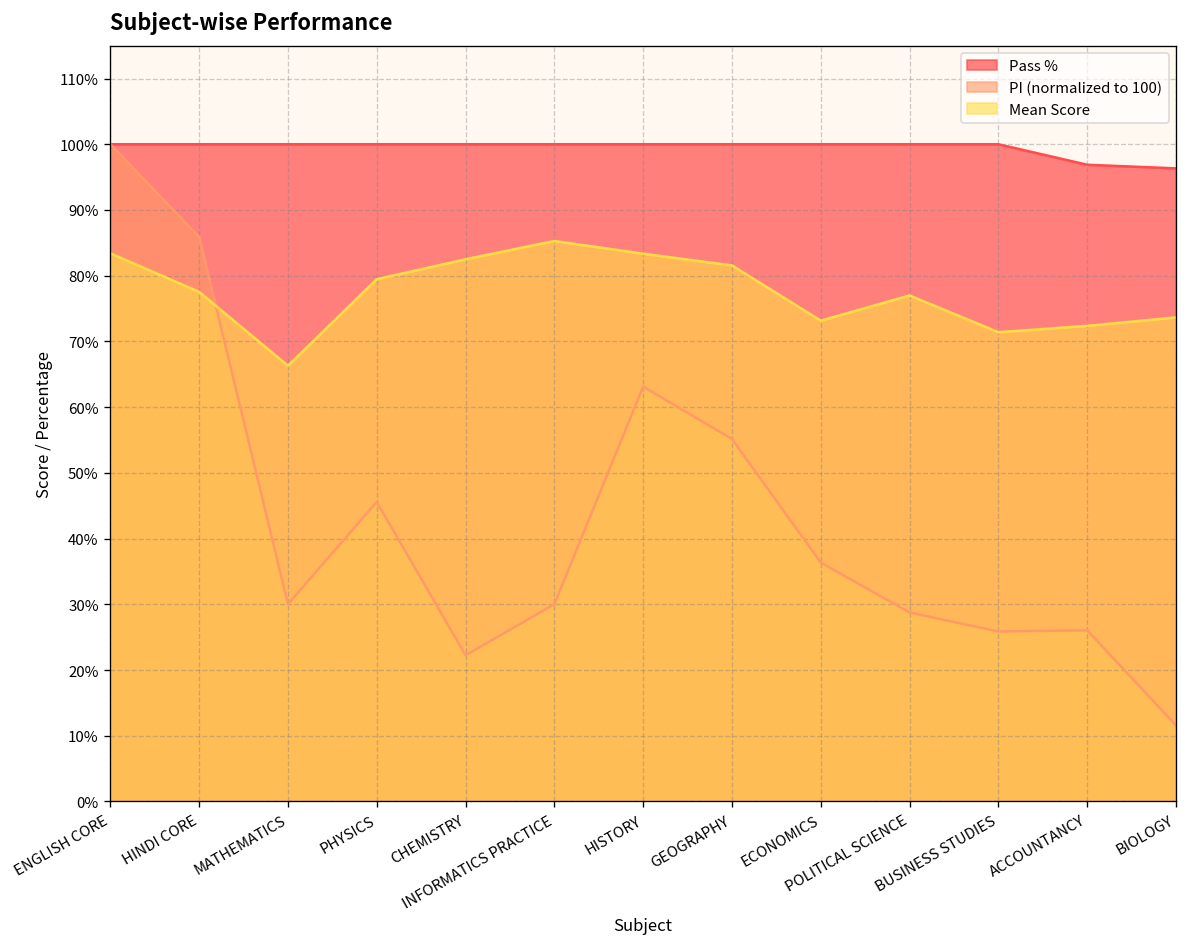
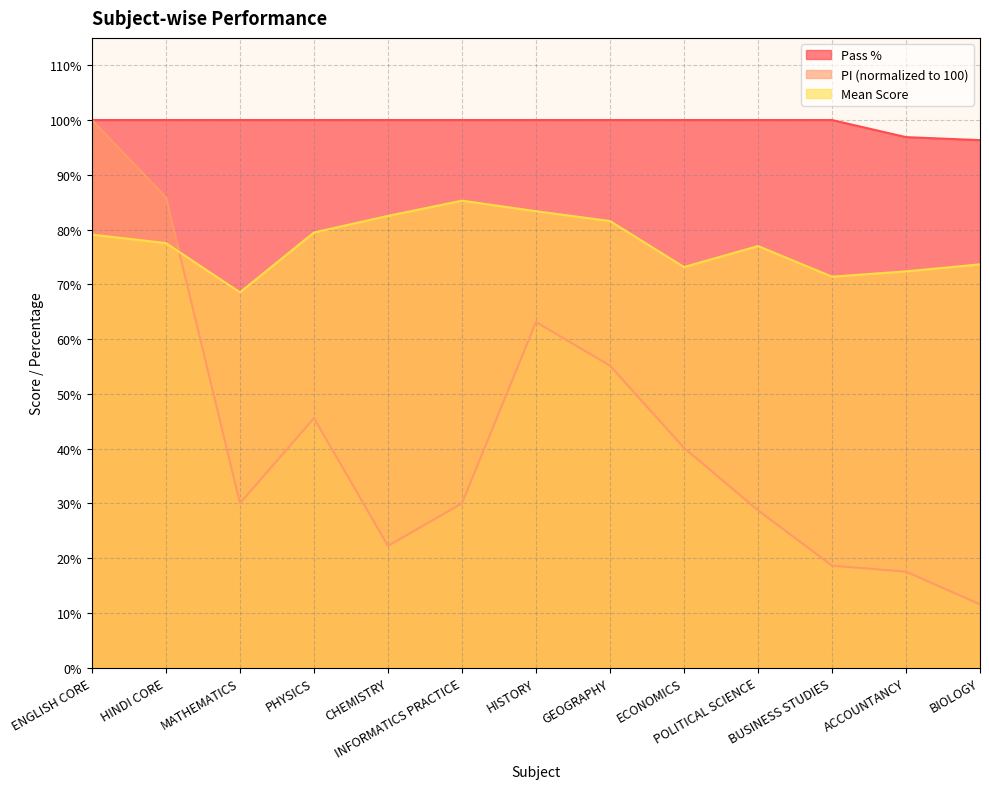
  {
    "Pass %": {
      "HINDI CORE": "100%",
      "MATHEMATICS": "100%",
      "PHYSICS": "100%",
      "CHEMISTRY": "100%",
      "INFORMATICS PRACTICE": "100%",
      "HISTORY": "100%",
      "GEOGRAPHY": "100%",
      "ECONOMICS": "100%",
      "POLITICAL SCIENCE": "100%",
      "BUSINESS STUDIES": "100%",
      "ACCOUNTANCY": "97%",
      "BIOLOGY": "96%"
    },
    "PI (normalized to 100)": {
      "HINDI CORE": "86%",
      "MATHEMATICS": "30%",
      "PHYSICS": "46%",
      "CHEMISTRY": "22%",
      "INFORMATICS PRACTICE": "30%",
      "HISTORY": "63%",
      "GEOGRAPHY": "55%",
-     "ECONOMICS": "36%",
+     "ECONOMICS": "40%",
      "POLITICAL SCIENCE": "29%",
-     "BUSINESS STUDIES": "26%",
-     "ACCOUNTANCY": "26%",
+     "BUSINESS STUDIES": "19%",
+     "ACCOUNTANCY": "18%",
      "BIOLOGY": "12%"
    },
    "Mean Score": {
-     "ENGLISH CORE": "83%",
+     "ENGLISH CORE": "79%",
      "HINDI CORE": "78%",
-     "MATHEMATICS": "66%",
+     "MATHEMATICS": "69%",
      "PHYSICS": "79%",
      "CHEMISTRY": "83%",
      "INFORMATICS PRACTICE": "85%",
      "HISTORY": "83%",
      "GEOGRAPHY": "82%",
      "ECONOMICS": "73%",
      "POLITICAL SCIENCE": "77%",
      "BUSINESS STUDIES": "71%",
      "ACCOUNTANCY": "72%",
      "BIOLOGY": "74%"
    }
  }
